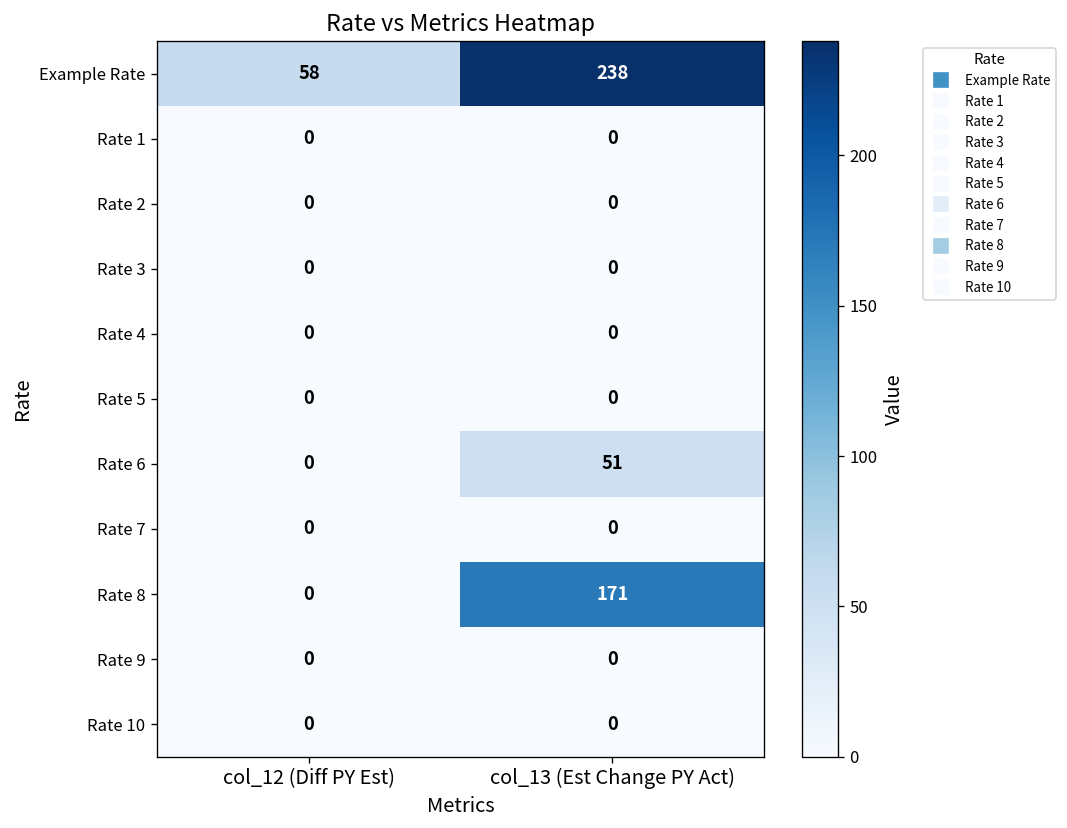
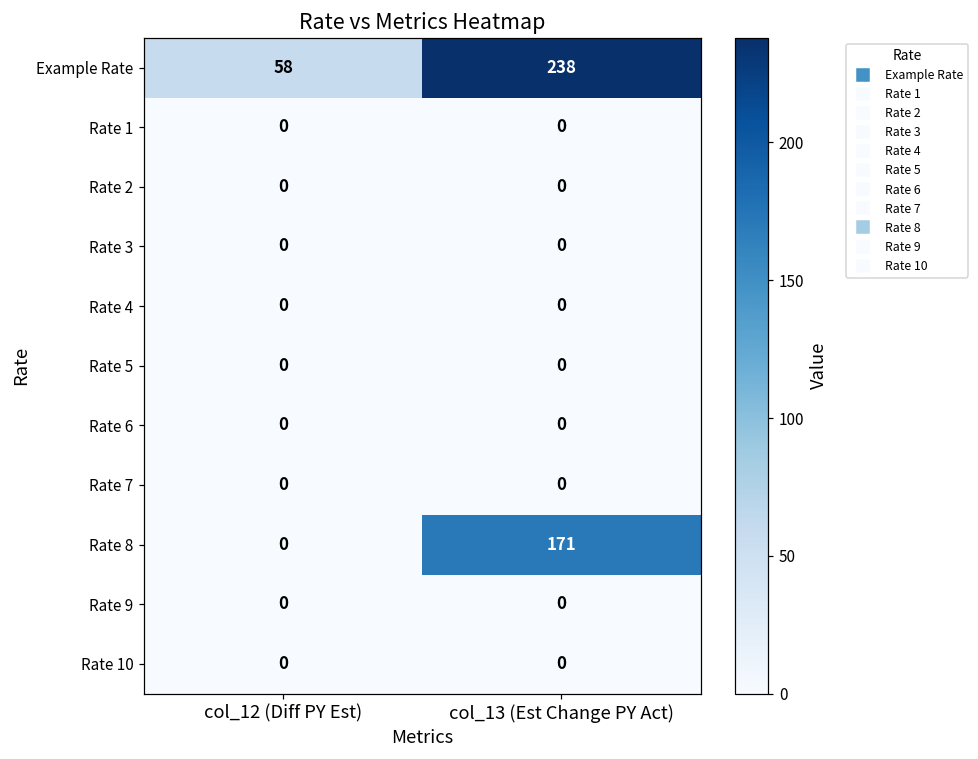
  {
    "Example Rate": {
      "col_12 (Diff PY Est)": 58,
      "col_13 (Est Change PY Act)": 238
    },
    "Rate 1": {
      "col_12 (Diff PY Est)": 0,
      "col_13 (Est Change PY Act)": 0
    },
    "Rate 2": {
      "col_12 (Diff PY Est)": 0,
      "col_13 (Est Change PY Act)": 0
    },
    "Rate 3": {
      "col_12 (Diff PY Est)": 0,
      "col_13 (Est Change PY Act)": 0
    },
    "Rate 4": {
      "col_12 (Diff PY Est)": 0,
      "col_13 (Est Change PY Act)": 0
    },
    "Rate 5": {
      "col_12 (Diff PY Est)": 0,
      "col_13 (Est Change PY Act)": 0
    },
    "Rate 6": {
      "col_12 (Diff PY Est)": 0,
-     "col_13 (Est Change PY Act)": 51
+     "col_13 (Est Change PY Act)": 0
    },
    "Rate 7": {
      "col_12 (Diff PY Est)": 0,
      "col_13 (Est Change PY Act)": 0
    },
    "Rate 8": {
      "col_12 (Diff PY Est)": 0,
      "col_13 (Est Change PY Act)": 171
    },
    "Rate 9": {
      "col_12 (Diff PY Est)": 0,
      "col_13 (Est Change PY Act)": 0
    },
    "Rate 10": {
      "col_12 (Diff PY Est)": 0,
      "col_13 (Est Change PY Act)": 0
    }
  }
